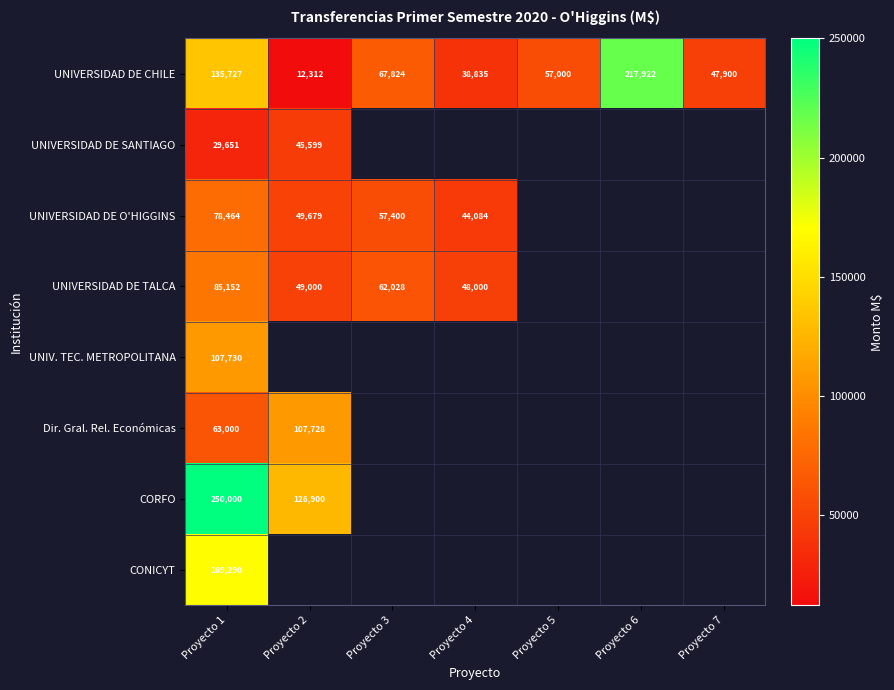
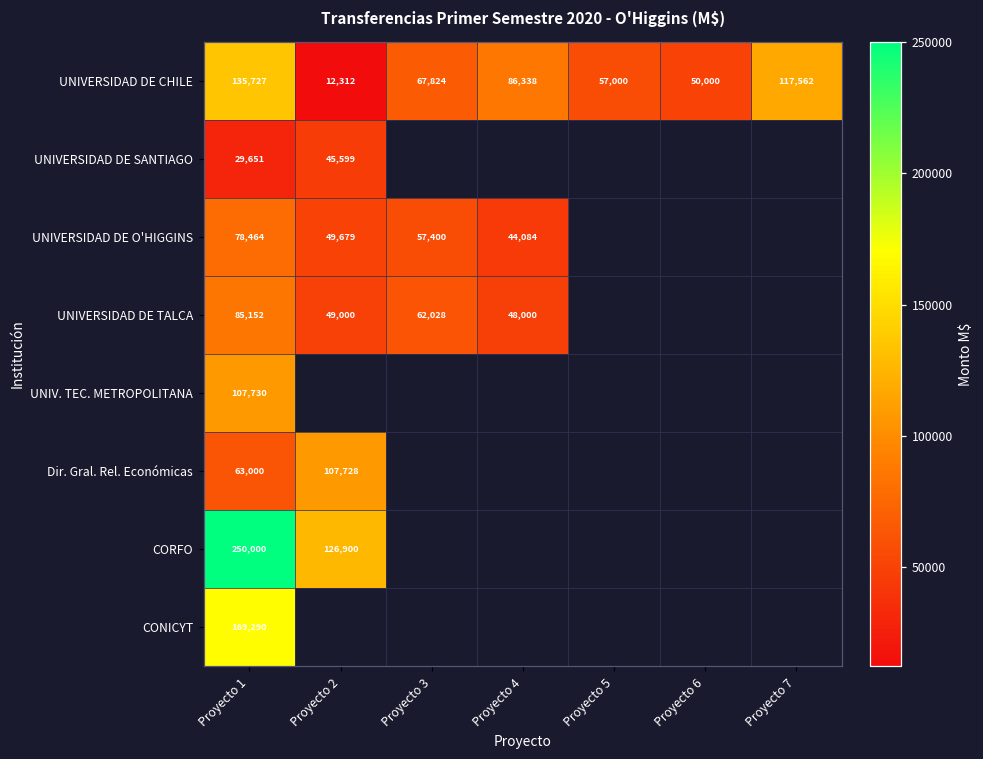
  {
    "UNIVERSIDAD DE CHILE": {
      "Proyecto 1": "135,727",
      "Proyecto 2": "12,312",
      "Proyecto 3": "67,824",
-     "Proyecto 4": "38,835",
+     "Proyecto 4": "86,338",
      "Proyecto 5": "57,000",
-     "Proyecto 6": "217,922",
-     "Proyecto 7": "47,900"
+     "Proyecto 6": "50,000",
+     "Proyecto 7": "117,562"
    },
    "UNIVERSIDAD DE SANTIAGO": {
      "Proyecto 1": "29,651",
      "Proyecto 2": "45,599"
    },
    "UNIVERSIDAD DE O'HIGGINS": {
      "Proyecto 1": "78,464",
      "Proyecto 2": "49,679",
      "Proyecto 3": "57,400",
      "Proyecto 4": "44,084"
    },
    "UNIVERSIDAD DE TALCA": {
      "Proyecto 1": "85,152",
      "Proyecto 2": "49,000",
      "Proyecto 3": "62,028",
      "Proyecto 4": "48,000"
    },
    "UNIV. TEC. METROPOLITANA": {
      "Proyecto 1": "107,730"
    },
    "Dir. Gral. Rel. Económicas": {
      "Proyecto 1": "63,000",
      "Proyecto 2": "107,728"
    },
    "CORFO": {
      "Proyecto 1": "250,000",
      "Proyecto 2": "126,900"
    },
    "CONICYT": {
      "Proyecto 1": "169,290"
    }
  }
